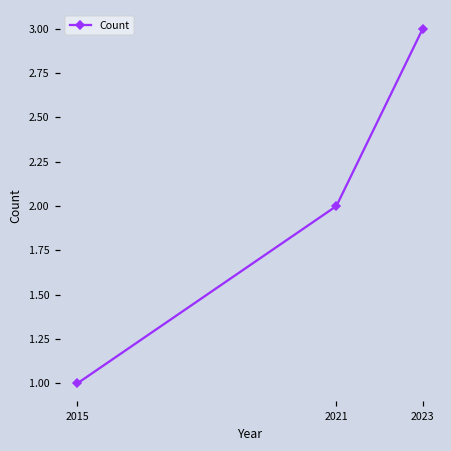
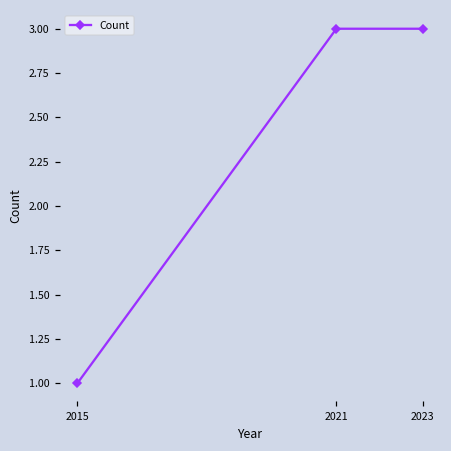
  {
    "2015": 1,
-   "2021": 2,
+   "2021": 3,
    "2023": 3
  }
